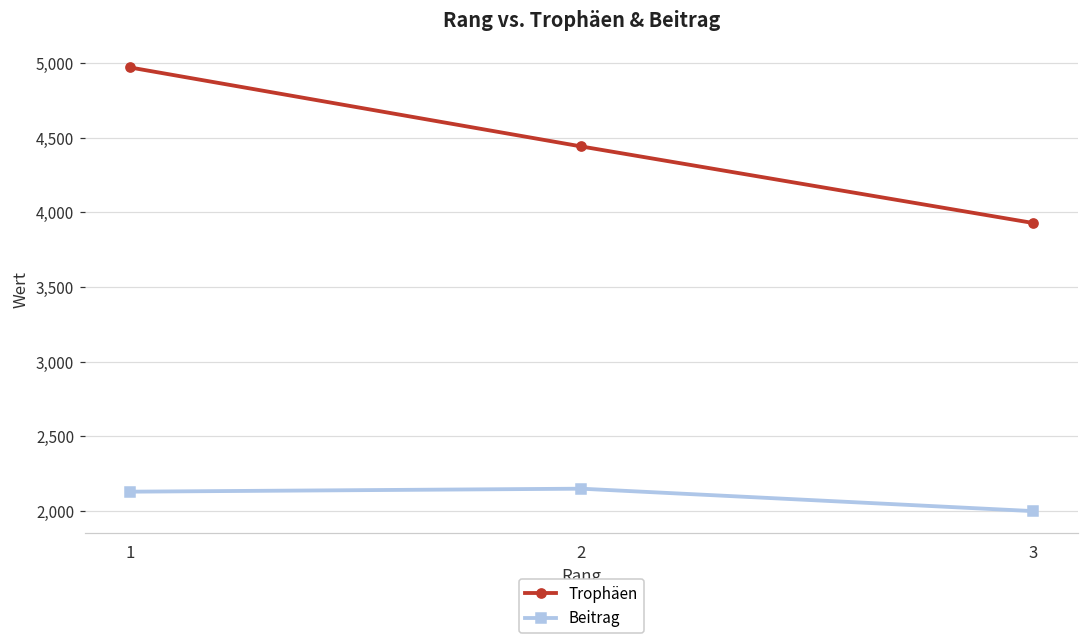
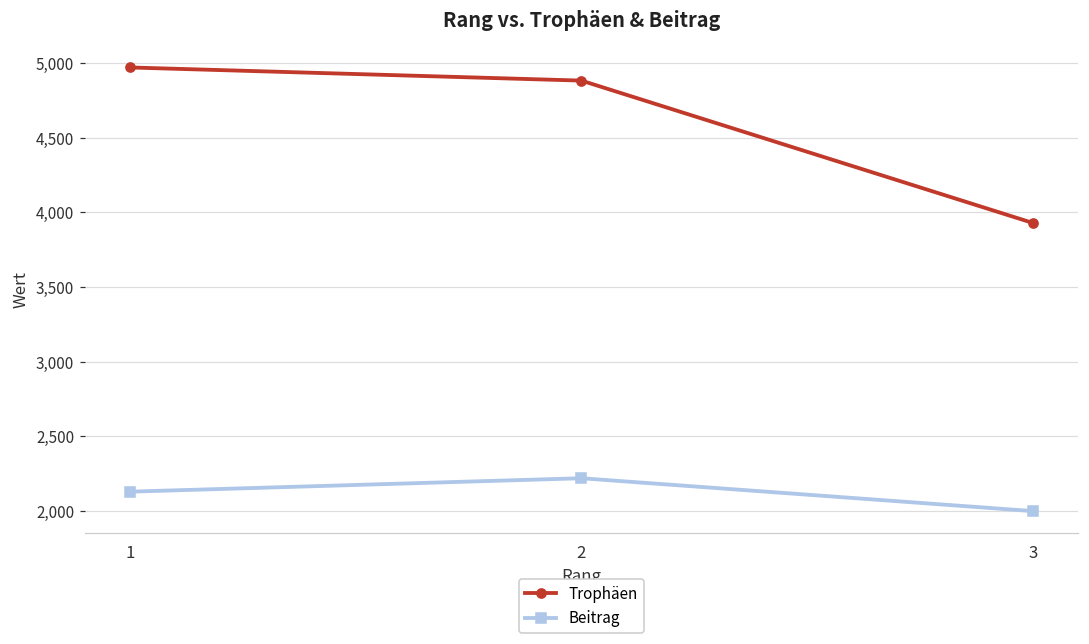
  {
    "Trophäen": {
      "1": "4,970",
-     "2": "4,440",
+     "2": "4,880",
      "3": "3,930"
    },
    "Beitrag": {
      "1": "2,130",
-     "2": "2,150",
+     "2": "2,220",
      "3": "2,000"
    }
  }
